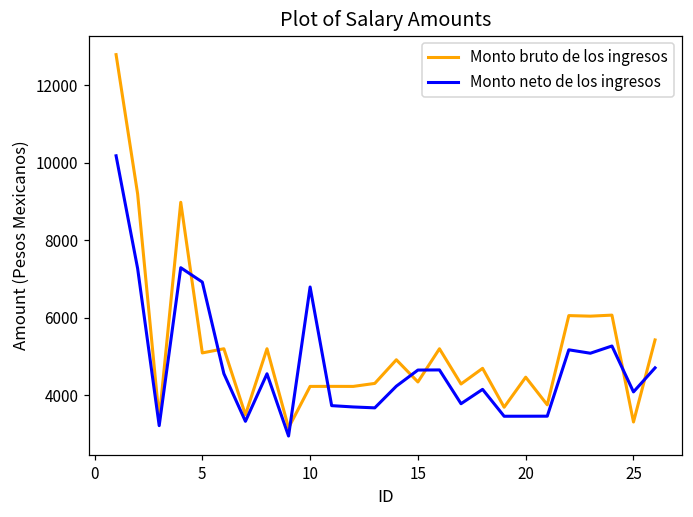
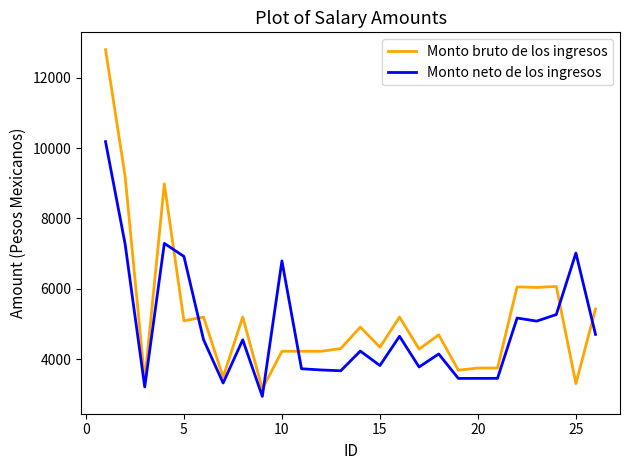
  {
    "Monto bruto de los ingresos": {
      "5": 5100,
      "10": 4200,
      "15": 4300,
-     "20": 4500,
+     "20": 3800,
      "25": 3300
    },
    "Monto neto de los ingresos": {
      "5": 6900,
      "10": 6800,
-     "15": 4700,
+     "15": 3800,
      "20": 3500,
-     "25": 4100
+     "25": 7000
    }
  }
